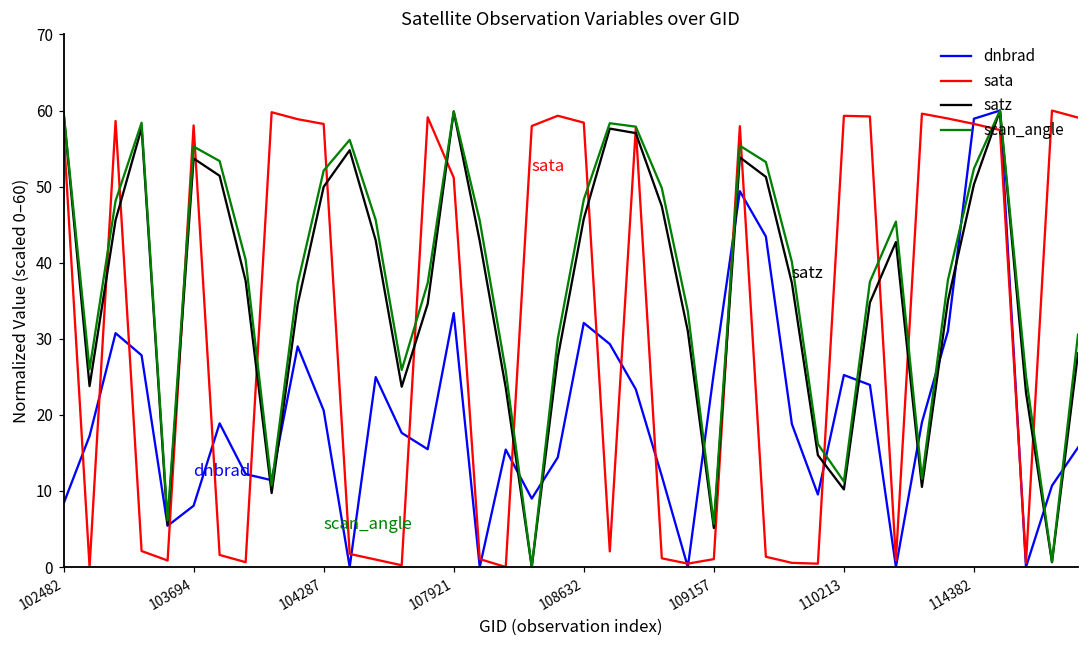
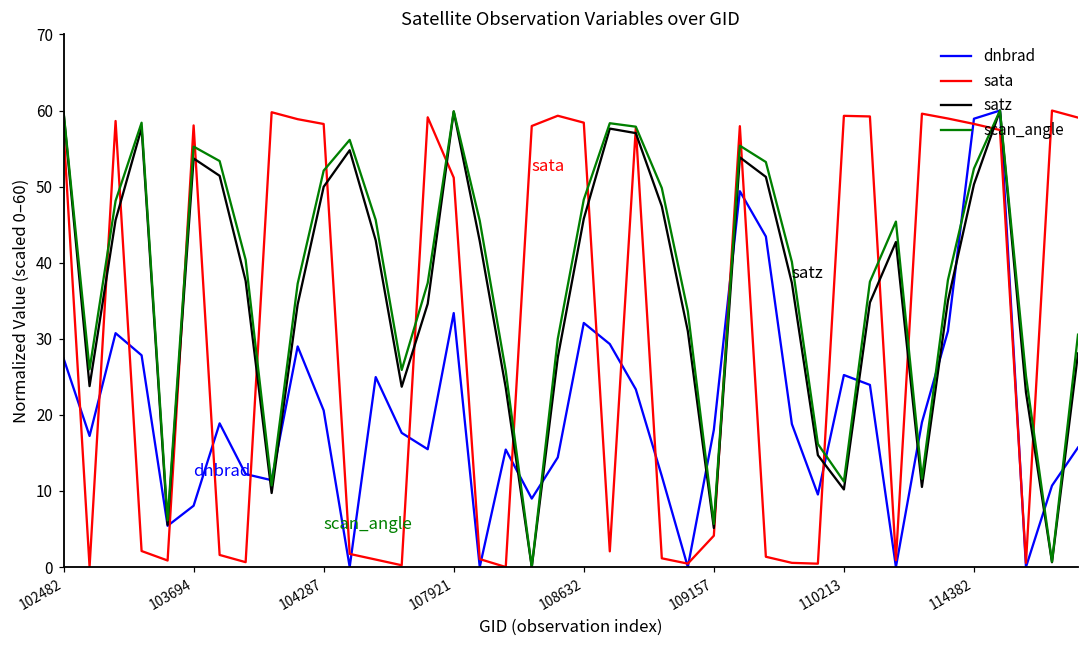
  {
    "dnbrad": {
-     "102482": 8,
+     "102482": 27,
      "103694": 8,
      "104287": 21,
      "107921": 33,
      "108632": 32,
-     "109157": 26,
+     "109157": 18,
      "110213": 25,
      "114382": 59
    },
    "sata": {
      "102482": 57,
      "103694": 58,
      "104287": 58,
      "107921": 51,
      "108632": 58,
-     "109157": 1,
+     "109157": 4,
      "110213": 59,
      "114382": 58
    },
    "satz": {
      "103694": 54,
      "104287": 50,
      "108632": 46,
      "109157": 5,
      "110213": 10,
      "114382": 50
    },
    "scan_angle": {
      "103694": 55,
      "104287": 52,
      "108632": 48,
      "109157": 6,
      "110213": 11,
      "114382": 52
    }
  }
